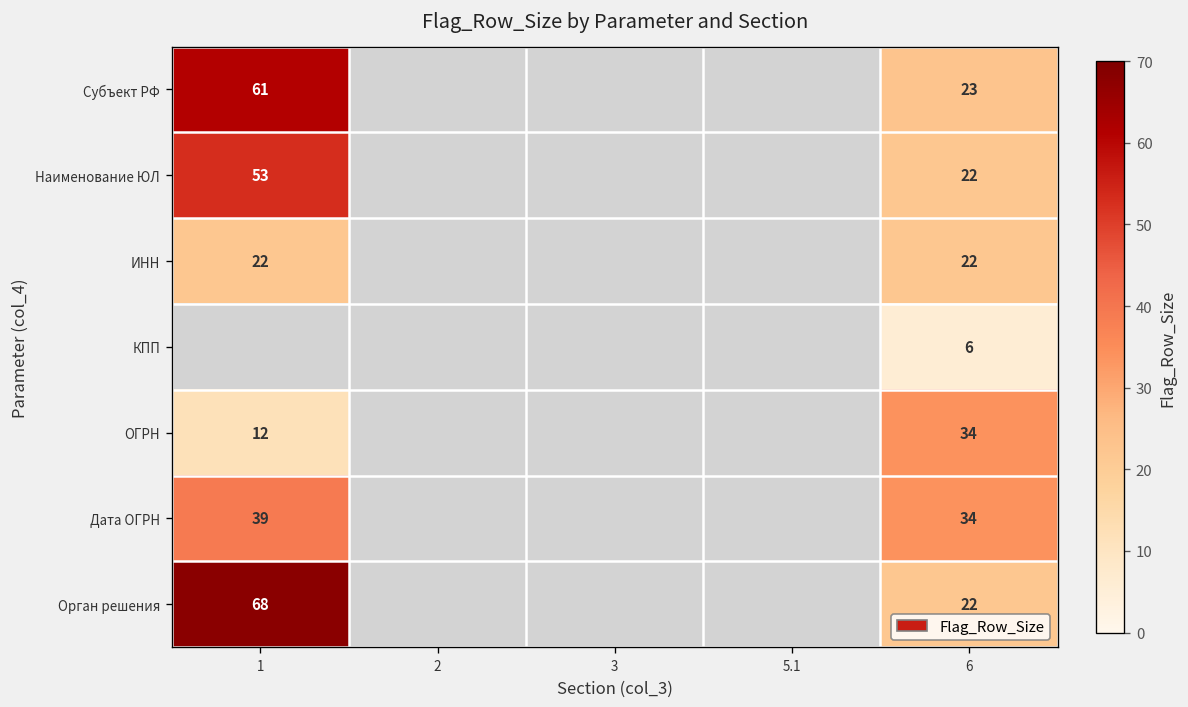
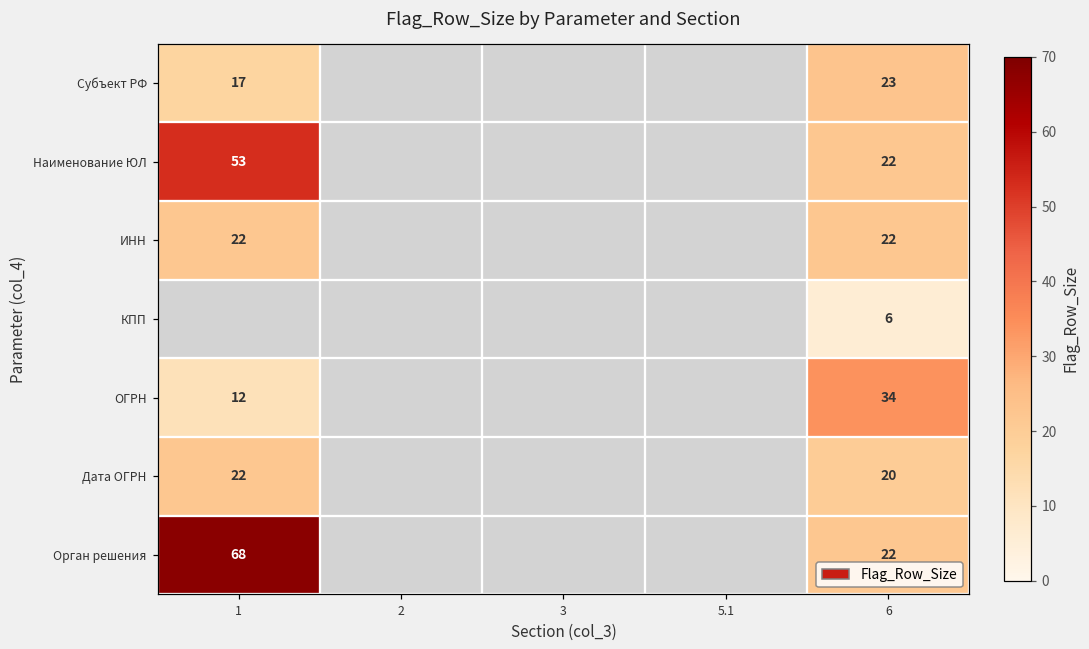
  {
    "Субъект РФ": {
-     "1": 61,
+     "1": 17,
      "6": 23
    },
    "Наименование ЮЛ": {
      "1": 53,
      "6": 22
    },
    "ИНН": {
      "1": 22,
      "6": 22
    },
    "КПП": {
      "6": 6
    },
    "ОГРН": {
      "1": 12,
      "6": 34
    },
    "Дата ОГРН": {
-     "1": 39,
-     "6": 34
+     "1": 22,
+     "6": 20
    },
    "Орган решения": {
      "1": 68,
      "6": 22
    }
  }
